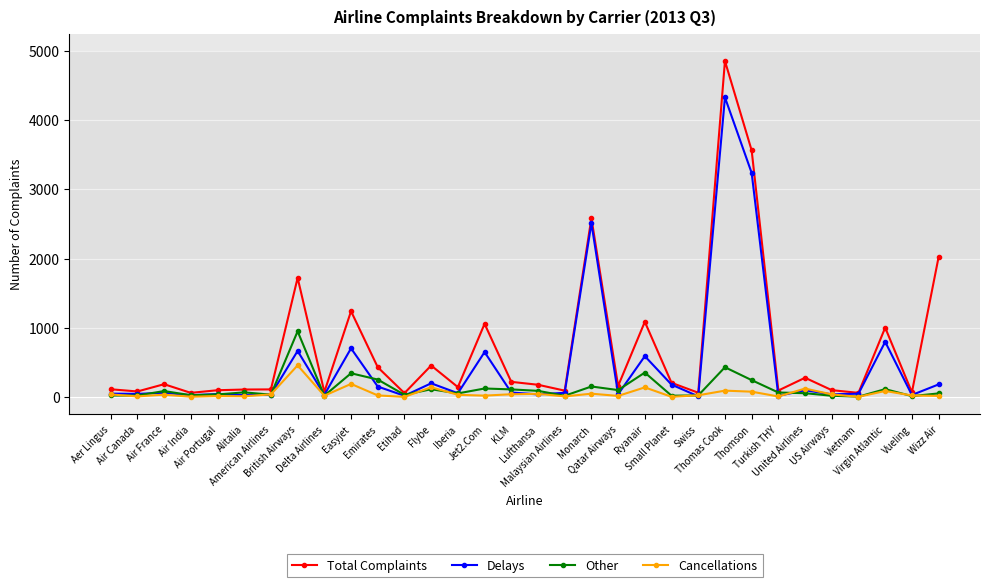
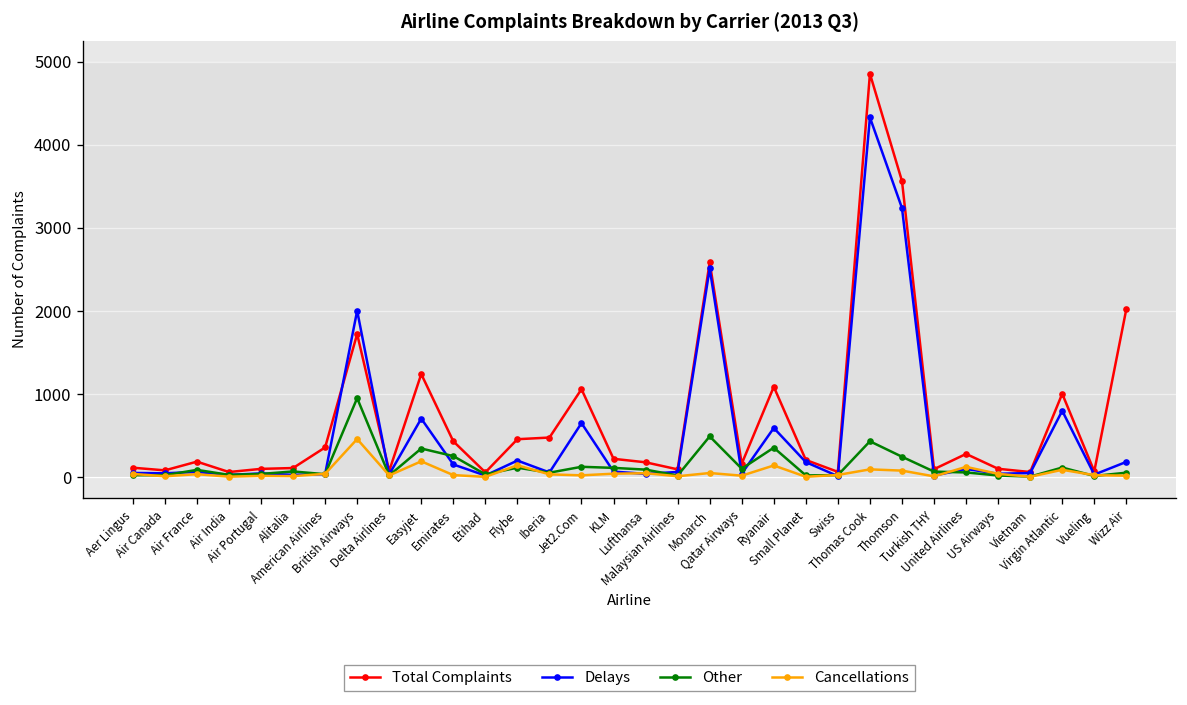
  {
    "Total Complaints": {
      "Aer Lingus": 100,
      "Air France": 200,
      "Air Portugal": 100,
      "Alitalia": 100,
-     "American Airlines": 100,
+     "American Airlines": 400,
      "British Airways": 1700,
      "Delta Airlines": 100,
      "Easyjet": 1200,
      "Emirates": 400,
      "Flybe": 500,
-     "Iberia": 100,
+     "Iberia": 500,
      "Jet2.Com": 1100,
      "KLM": 200,
      "Lufthansa": 200,
      "Monarch": 2600,
      "Qatar Airways": 200,
      "Ryanair": 1100,
      "Thomas Cook": 4900,
      "Thomson": 3600,
      "United Airlines": 300,
      "US Airways": 100,
      "Virgin Atlantic": 1000,
      "Vueling": 100,
      "Wizz Air": 2000
    },
    "Delays": {
-     "British Airways": 700,
+     "British Airways": 2000,
      "Easyjet": 700,
      "Emirates": 200,
      "Flybe": 200,
      "Jet2.Com": 700,
      "Monarch": 2500,
      "Ryanair": 600,
      "Thomas Cook": 4300,
      "Thomson": 3200,
      "Virgin Atlantic": 800,
      "Wizz Air": 200
    },
    "Other": {
      "Alitalia": 100,
      "British Airways": 1000,
      "Easyjet": 300,
      "Emirates": 300,
      "Jet2.Com": 100,
      "KLM": 100,
      "Lufthansa": 100,
-     "Monarch": 200,
+     "Monarch": 500,
      "Qatar Airways": 100,
      "Ryanair": 400,
      "Thomas Cook": 400,
      "Thomson": 200,
      "United Airlines": 100
    },
    "Cancellations": {
      "British Airways": 500,
      "Easyjet": 200,
      "Emirates": 0,
      "Jet2.Com": 0,
      "Monarch": 100,
      "Ryanair": 100,
      "Thomas Cook": 100,
      "Thomson": 100
    }
  }
